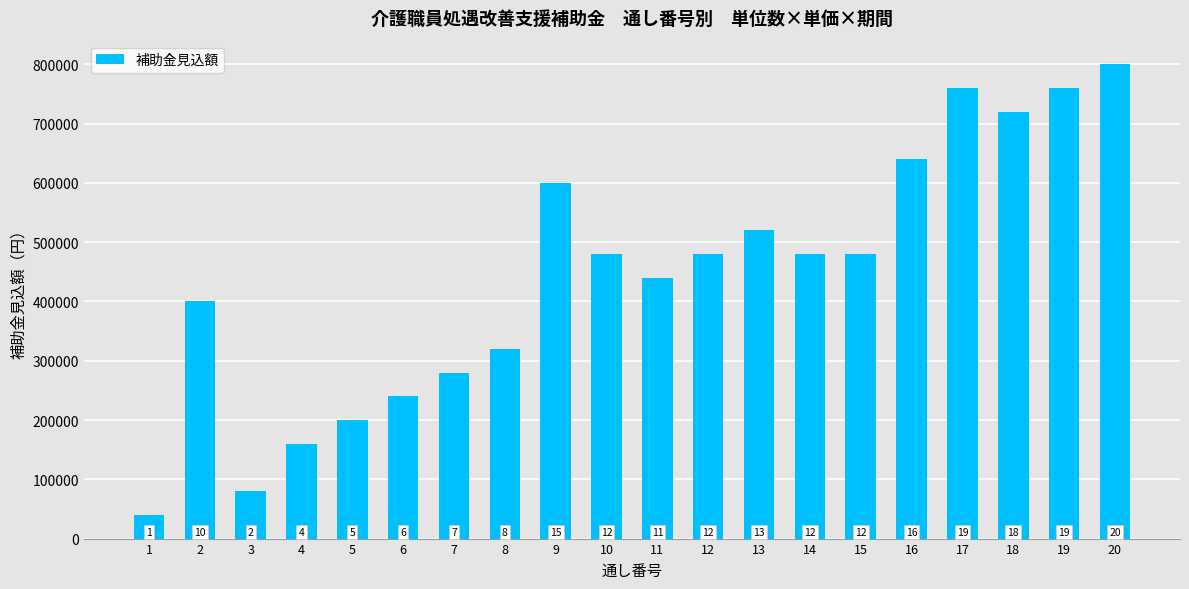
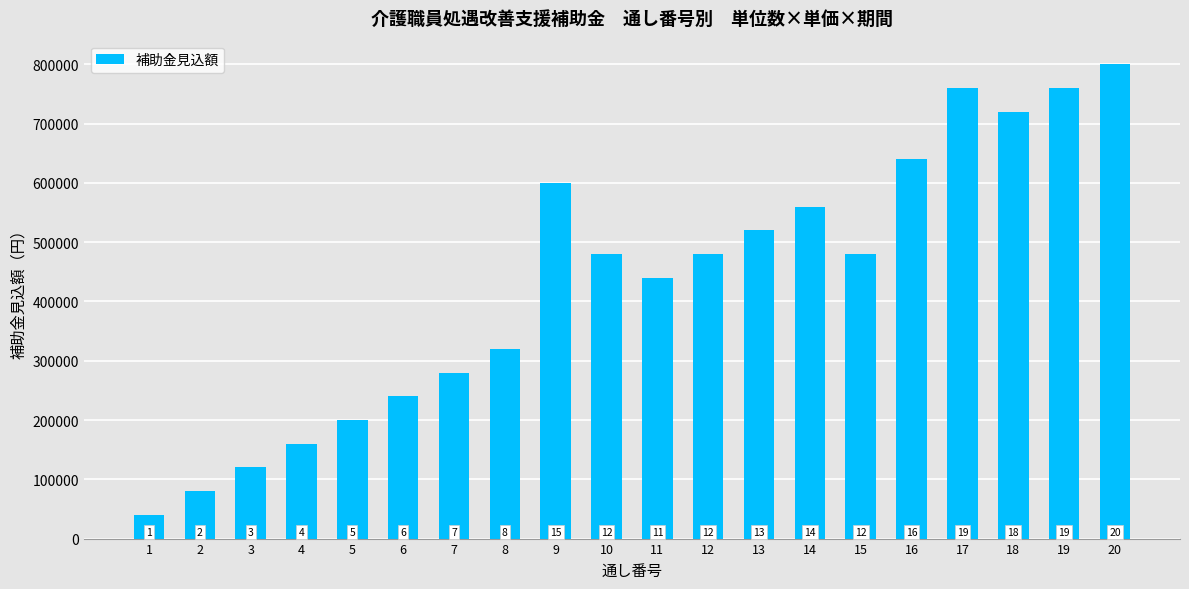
  {
-   "2": 10,
-   "3": 2,
-   "14": 12
+   "2": 2,
+   "3": 3,
+   "14": 14
  }
